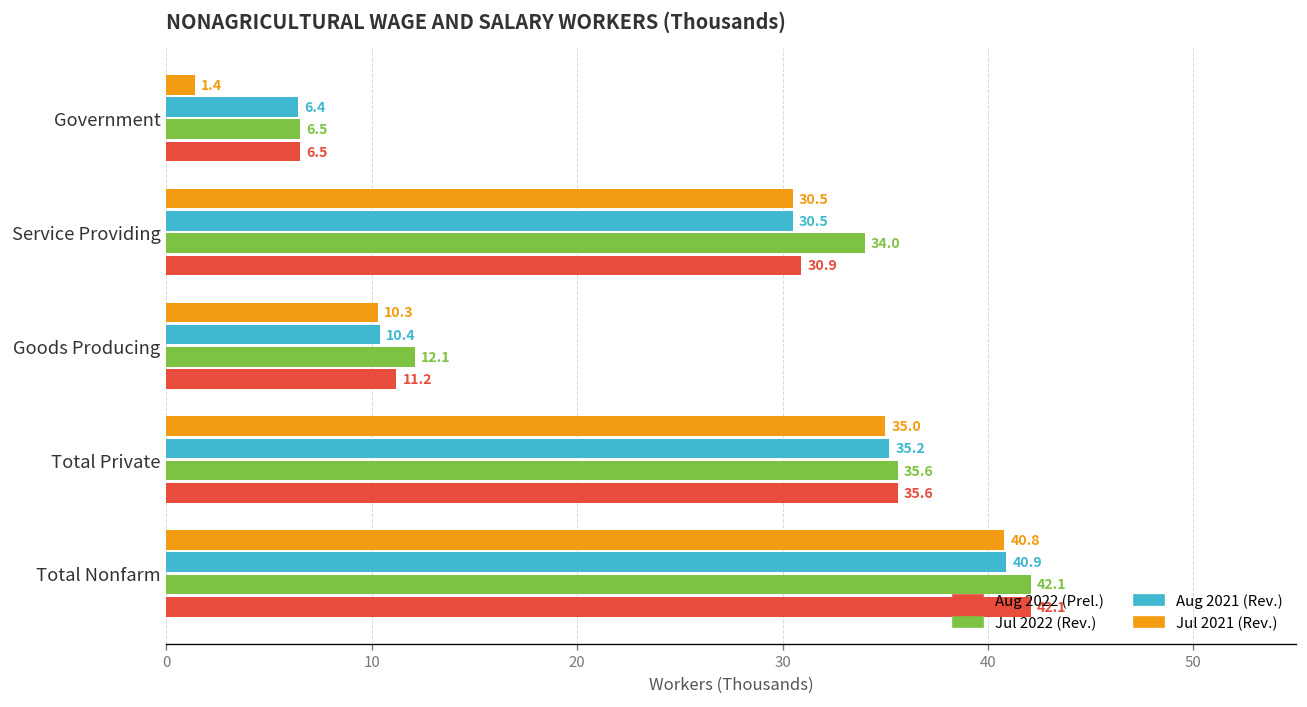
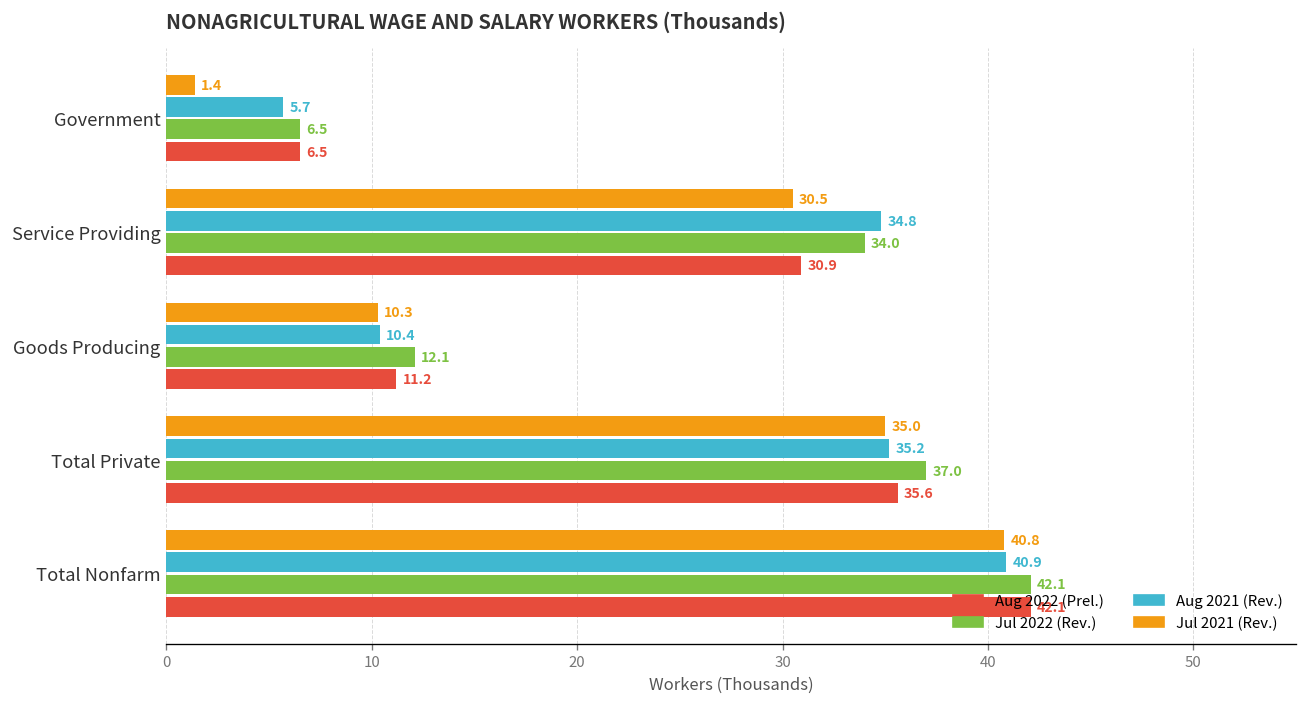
  {
    "Aug 2022 (Prel.)": {
      "Government": 6.5,
      "Service Providing": 30.9,
      "Goods Producing": 11.2,
      "Total Private": 35.6,
      "Total Nonfarm": 42.1
    },
    "Jul 2022 (Rev.)": {
      "Government": 6.5,
      "Service Providing": 34.0,
      "Goods Producing": 12.1,
-     "Total Private": 35.6,
+     "Total Private": 37.0,
      "Total Nonfarm": 42.1
    },
    "Aug 2021 (Rev.)": {
-     "Government": 6.4,
-     "Service Providing": 30.5,
+     "Government": 5.7,
+     "Service Providing": 34.8,
      "Goods Producing": 10.4,
      "Total Private": 35.2,
      "Total Nonfarm": 40.9
    },
    "Jul 2021 (Rev.)": {
      "Government": 1.4,
      "Service Providing": 30.5,
      "Goods Producing": 10.3,
      "Total Private": 35.0,
      "Total Nonfarm": 40.8
    }
  }
